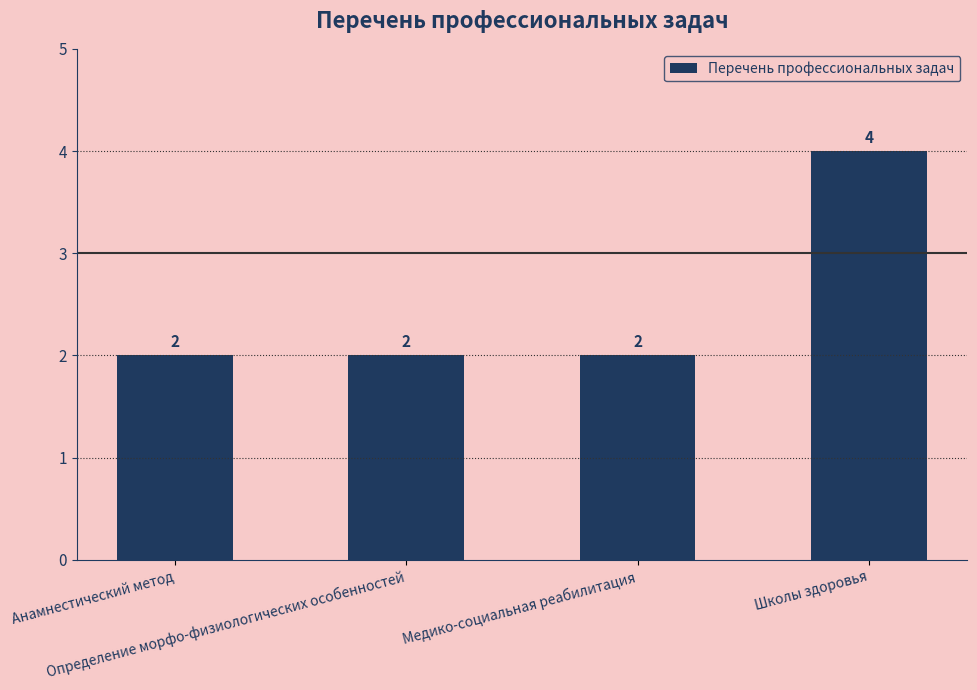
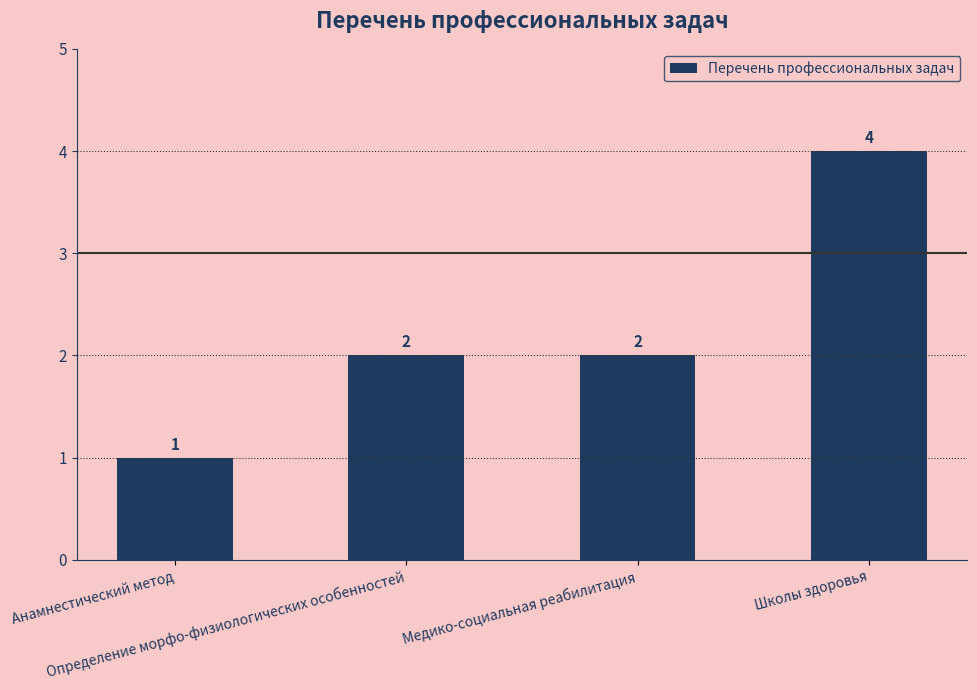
  {
-   "Анамнестический метод": 2,
+   "Анамнестический метод": 1,
    "Определение морфо-физиологических особенностей": 2,
    "Медико-социальная реабилитация": 2,
    "Школы здоровья": 4
  }
